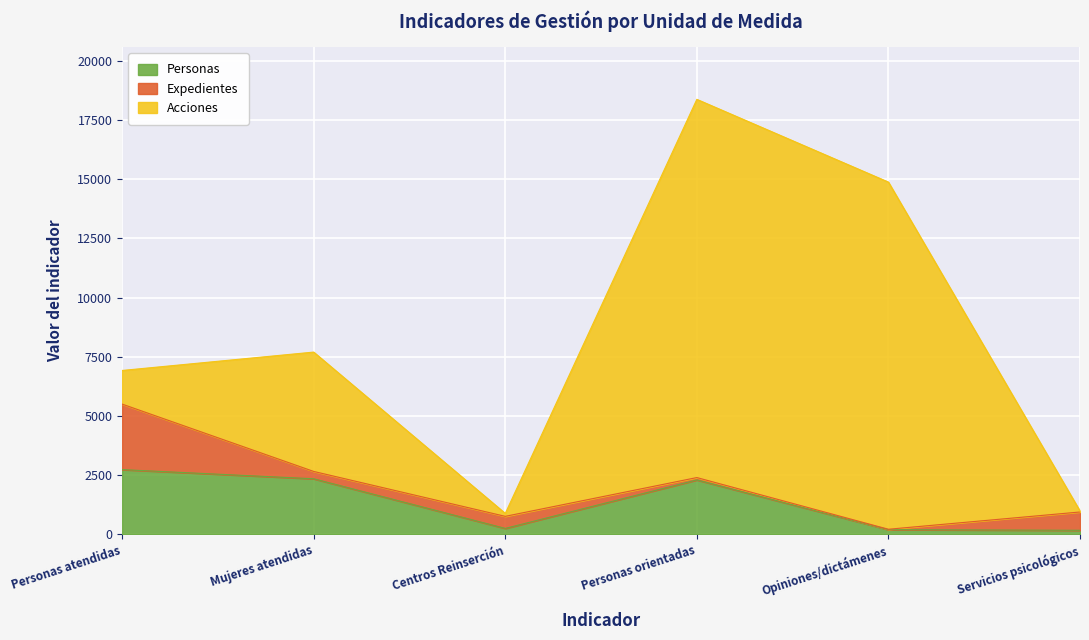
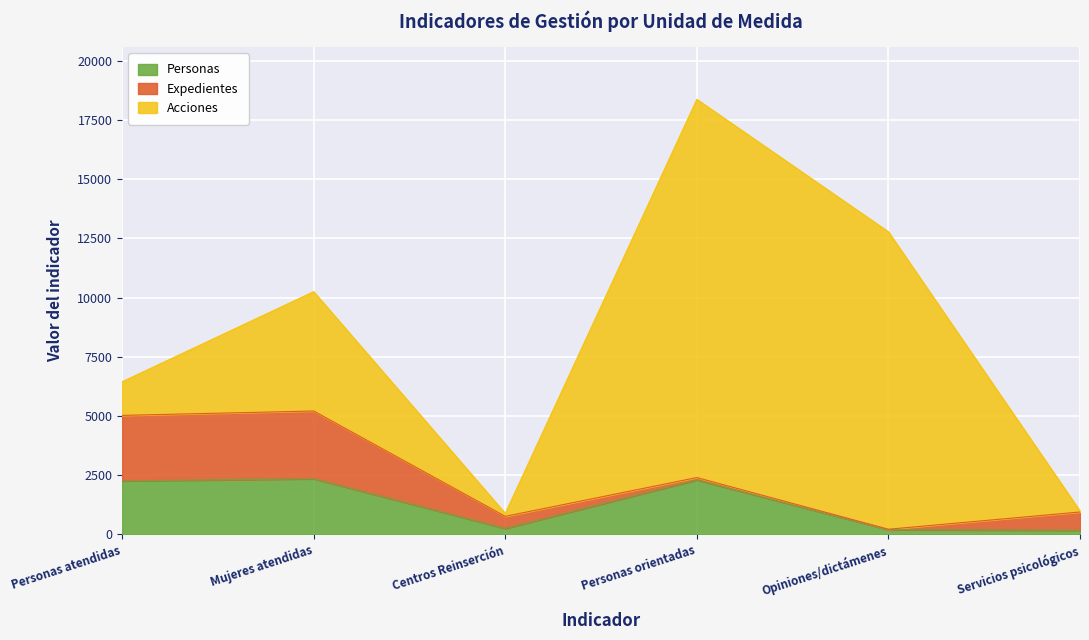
  {
    "Personas": {
-     "Personas atendidas": 2700,
+     "Personas atendidas": 2300,
      "Mujeres atendidas": 2400,
      "Centros Reinserción": 300,
      "Servicios psicológicos": 200
    },
    "Expedientes": {
      "Personas atendidas": 2800,
-     "Mujeres atendidas": 300,
+     "Mujeres atendidas": 2900,
      "Centros Reinserción": 500
    },
    "Acciones": {
      "Personas atendidas": 1400,
      "Mujeres atendidas": 5000,
      "Centros Reinserción": 100,
      "Personas orientadas": 16000,
-     "Opiniones/dictámenes": 14700
+     "Opiniones/dictámenes": 12600
    }
  }
